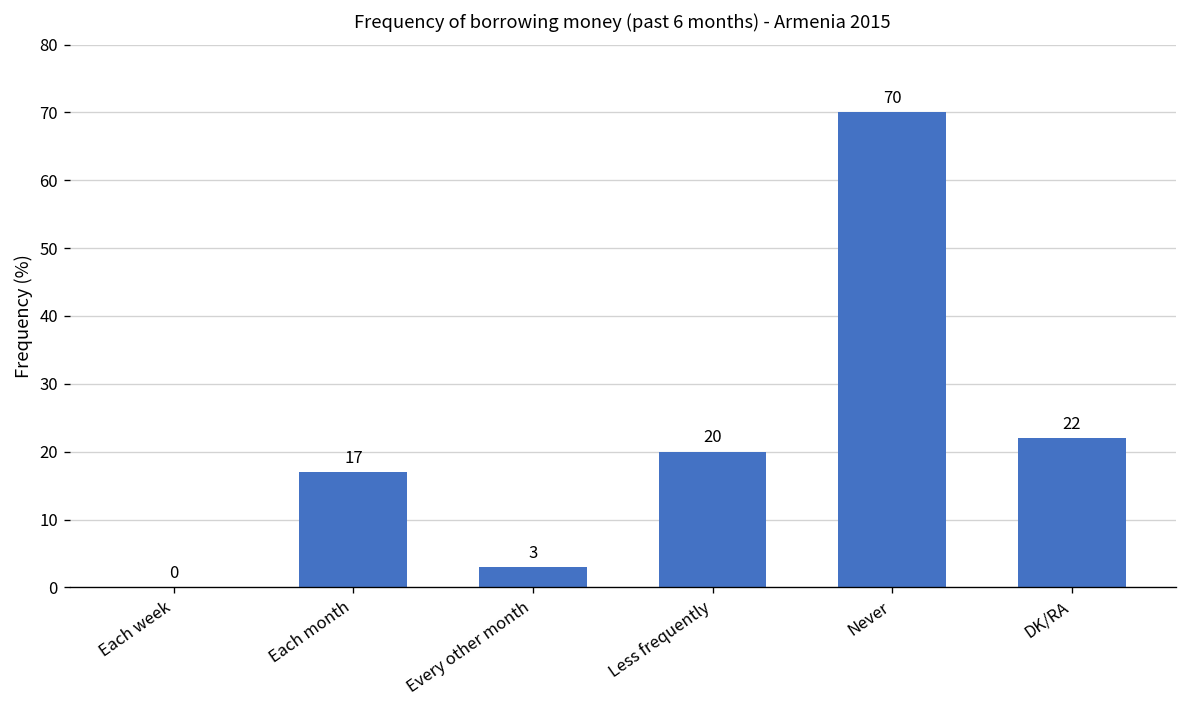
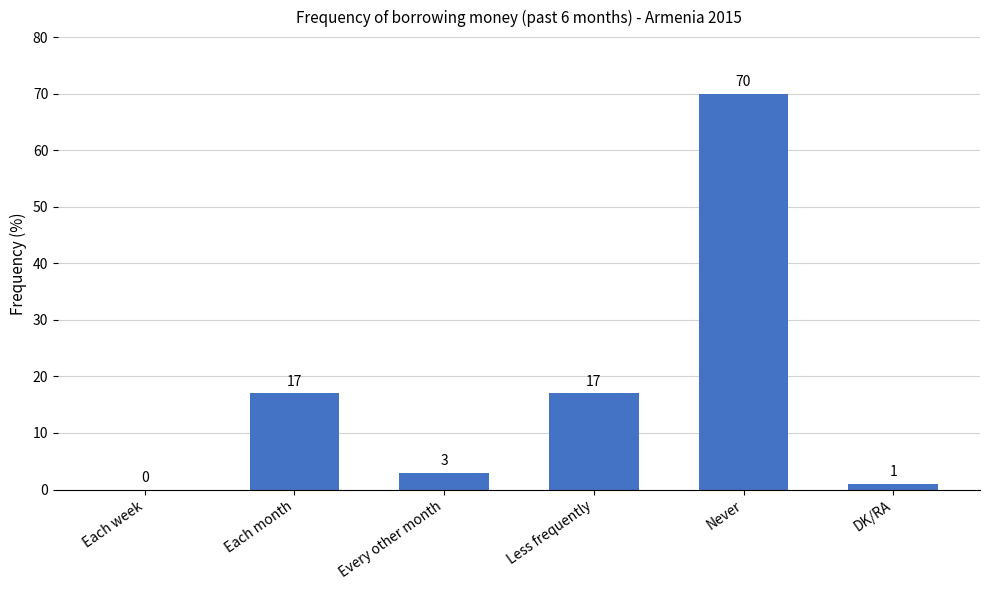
  {
    "Each week": 0,
    "Each month": 17,
    "Every other month": 3,
-   "Less frequently": 20,
+   "Less frequently": 17,
    "Never": 70,
-   "DK/RA": 22
+   "DK/RA": 1
  }
